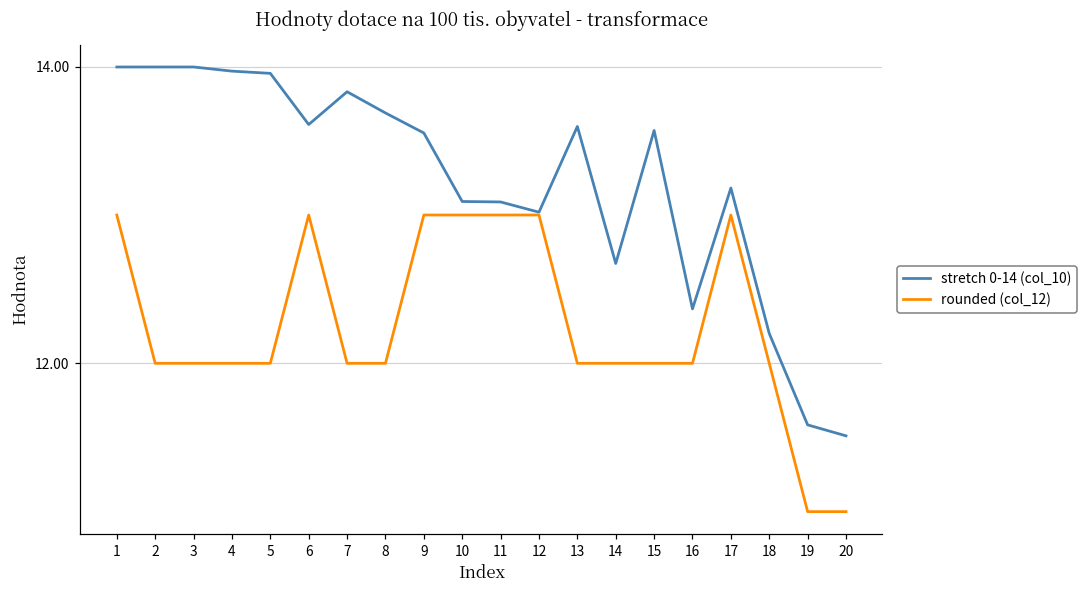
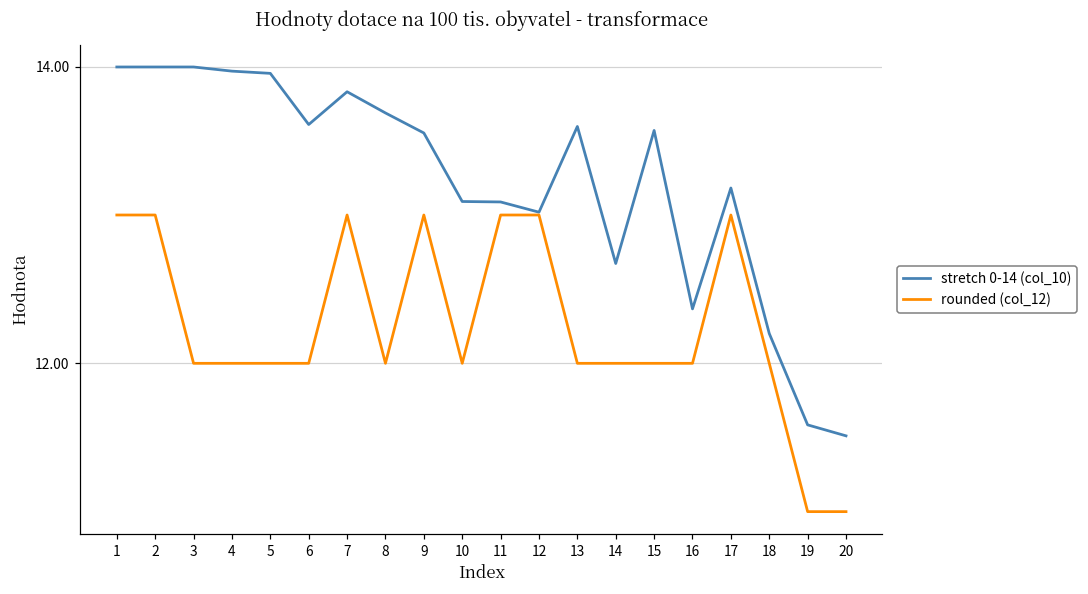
  {
    "stretch 0-14 (col_10)": {
      "1": 14,
      "2": 14,
      "3": 14,
      "4": 13.97,
      "5": 13.96,
      "6": 13.61,
      "7": 13.83,
      "8": 13.69,
      "9": 13.55,
      "10": 13.09,
      "11": 13.09,
      "12": 13.02,
      "13": 13.60,
      "14": 12.67,
      "15": 13.57,
      "16": 12.37,
      "17": 13.18,
      "18": 12.20,
      "19": 11.59,
      "20": 11.51
    },
    "rounded (col_12)": {
      "1": 13,
-     "2": 12,
+     "2": 13,
      "3": 12,
      "4": 12,
      "5": 12,
-     "6": 13,
-     "7": 12,
+     "6": 12,
+     "7": 13,
      "8": 12,
      "9": 13,
-     "10": 13,
+     "10": 12,
      "11": 13,
      "12": 13,
      "13": 12,
      "14": 12,
      "15": 12,
      "16": 12,
      "17": 13,
      "18": 12,
      "19": 11,
      "20": 11
    }
  }
